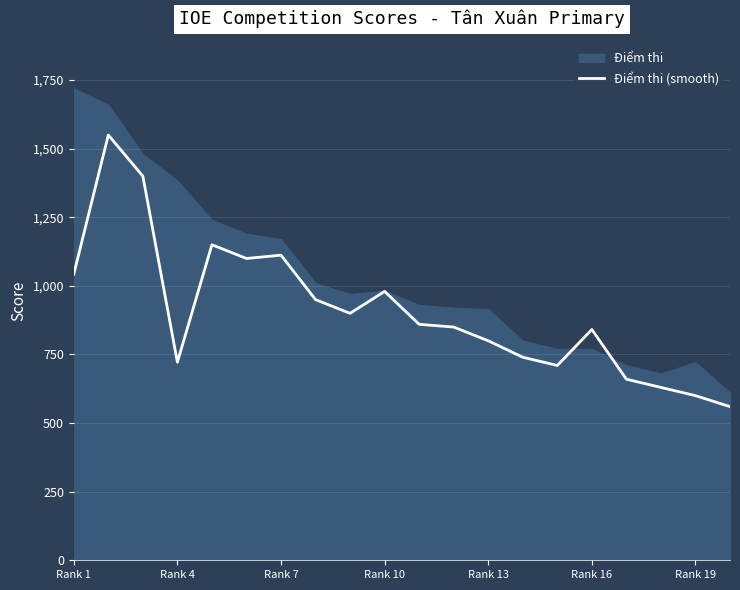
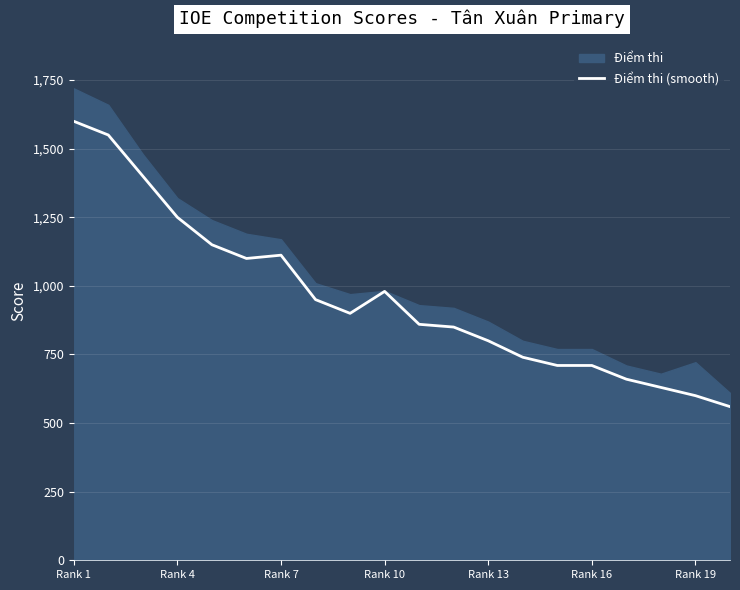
  {
    "Điểm thi (smooth)": {
-     "Rank 1": "1,040",
-     "Rank 4": "720",
+     "Rank 1": "1,600",
+     "Rank 4": "1,250",
      "Rank 7": "1,110",
      "Rank 13": "800",
-     "Rank 16": "840",
+     "Rank 16": "710",
      "Rank 19": "600"
    },
    "Điểm thi": {
      "Rank 1": "1,720",
-     "Rank 4": "1,380",
+     "Rank 4": "1,320",
      "Rank 7": "1,170",
-     "Rank 13": "920",
+     "Rank 13": "870",
      "Rank 16": "770",
      "Rank 19": "720"
    }
  }
